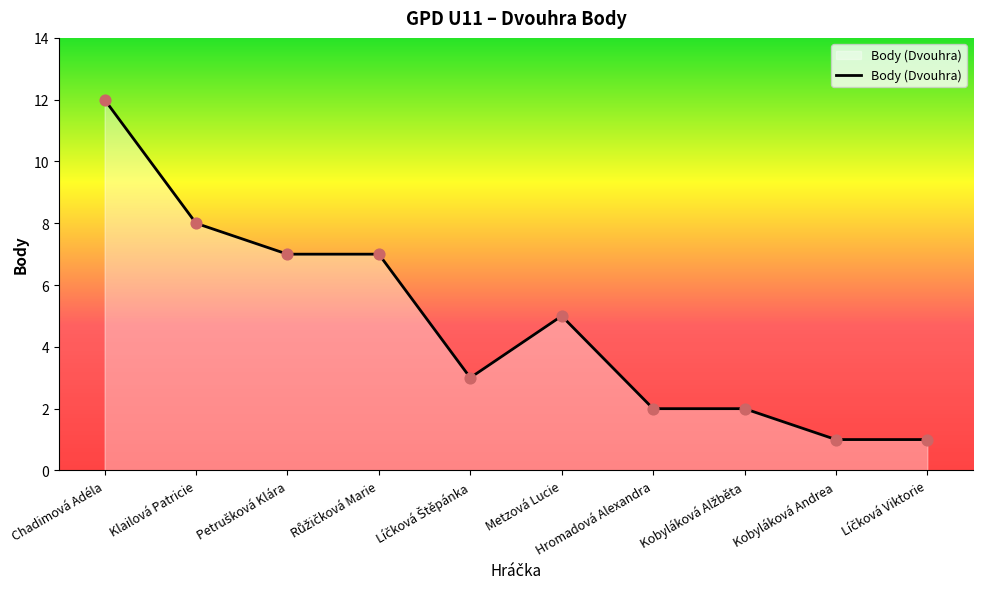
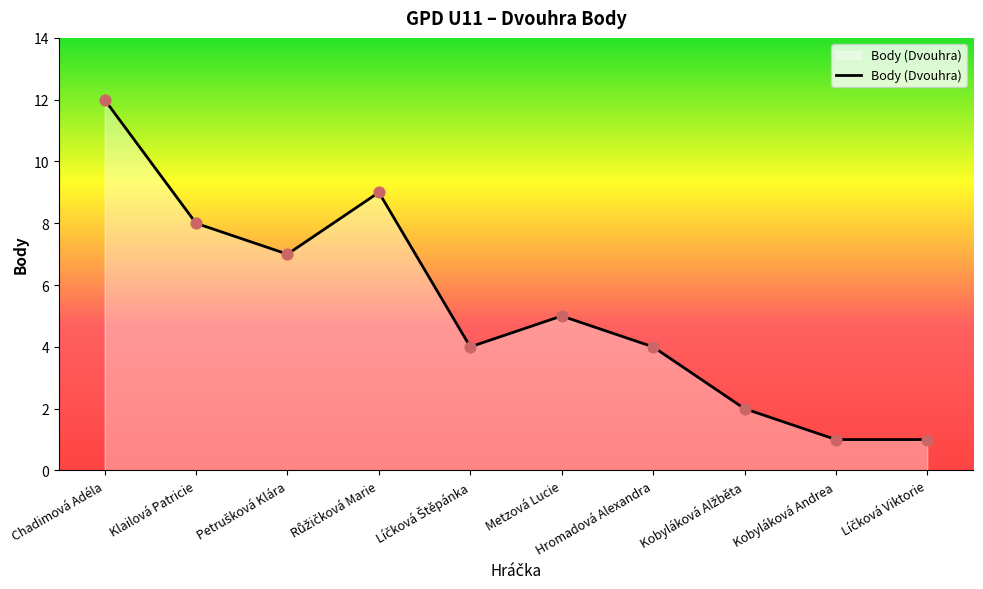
  {
    "Chadimová Adéla": 12,
    "Klailová Patricie": 8,
    "Petrušková Klára": 7,
-   "Růžičková Marie": 7,
-   "Líčková Štěpánka": 3,
+   "Růžičková Marie": 9,
+   "Líčková Štěpánka": 4,
    "Metzová Lucie": 5,
-   "Hromadová Alexandra": 2,
+   "Hromadová Alexandra": 4,
    "Kobyláková Alžběta": 2,
    "Kobyláková Andrea": 1,
    "Líčková Viktorie": 1
  }
